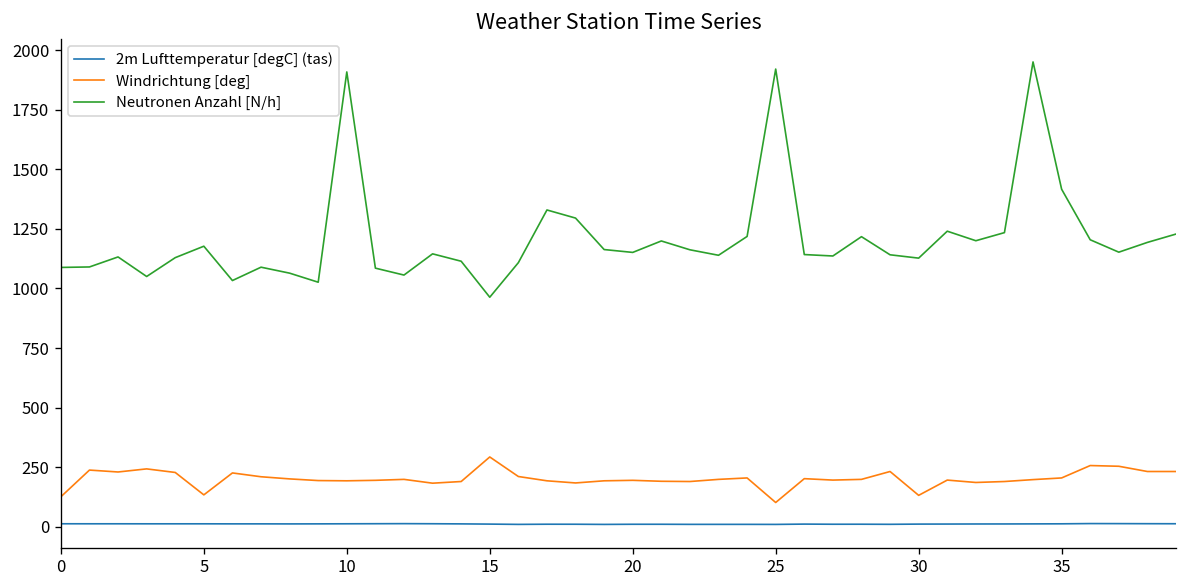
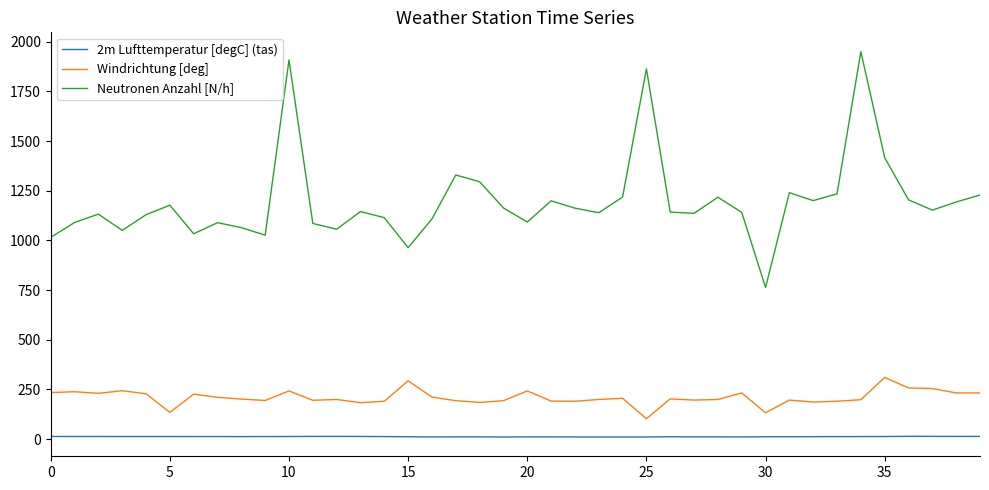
  {
    "2m Lufttemperatur [degC] (tas)": {
      "0": 10,
      "5": 10,
      "10": 10,
      "15": 10,
      "20": 10,
      "25": 10,
      "30": 10,
      "35": 10
    },
    "Windrichtung [deg]": {
-     "0": 130,
+     "0": 230,
      "5": 130,
-     "10": 190,
+     "10": 240,
      "15": 290,
-     "20": 200,
+     "20": 240,
      "25": 100,
      "30": 130,
-     "35": 210
+     "35": 310
    },
    "Neutronen Anzahl [N/h]": {
-     "0": 1090,
+     "0": 1020,
      "5": 1180,
      "10": 1910,
      "15": 960,
-     "20": 1150,
-     "25": 1920,
-     "30": 1130,
+     "20": 1090,
+     "25": 1860,
+     "30": 760,
      "35": 1420
    }
  }
